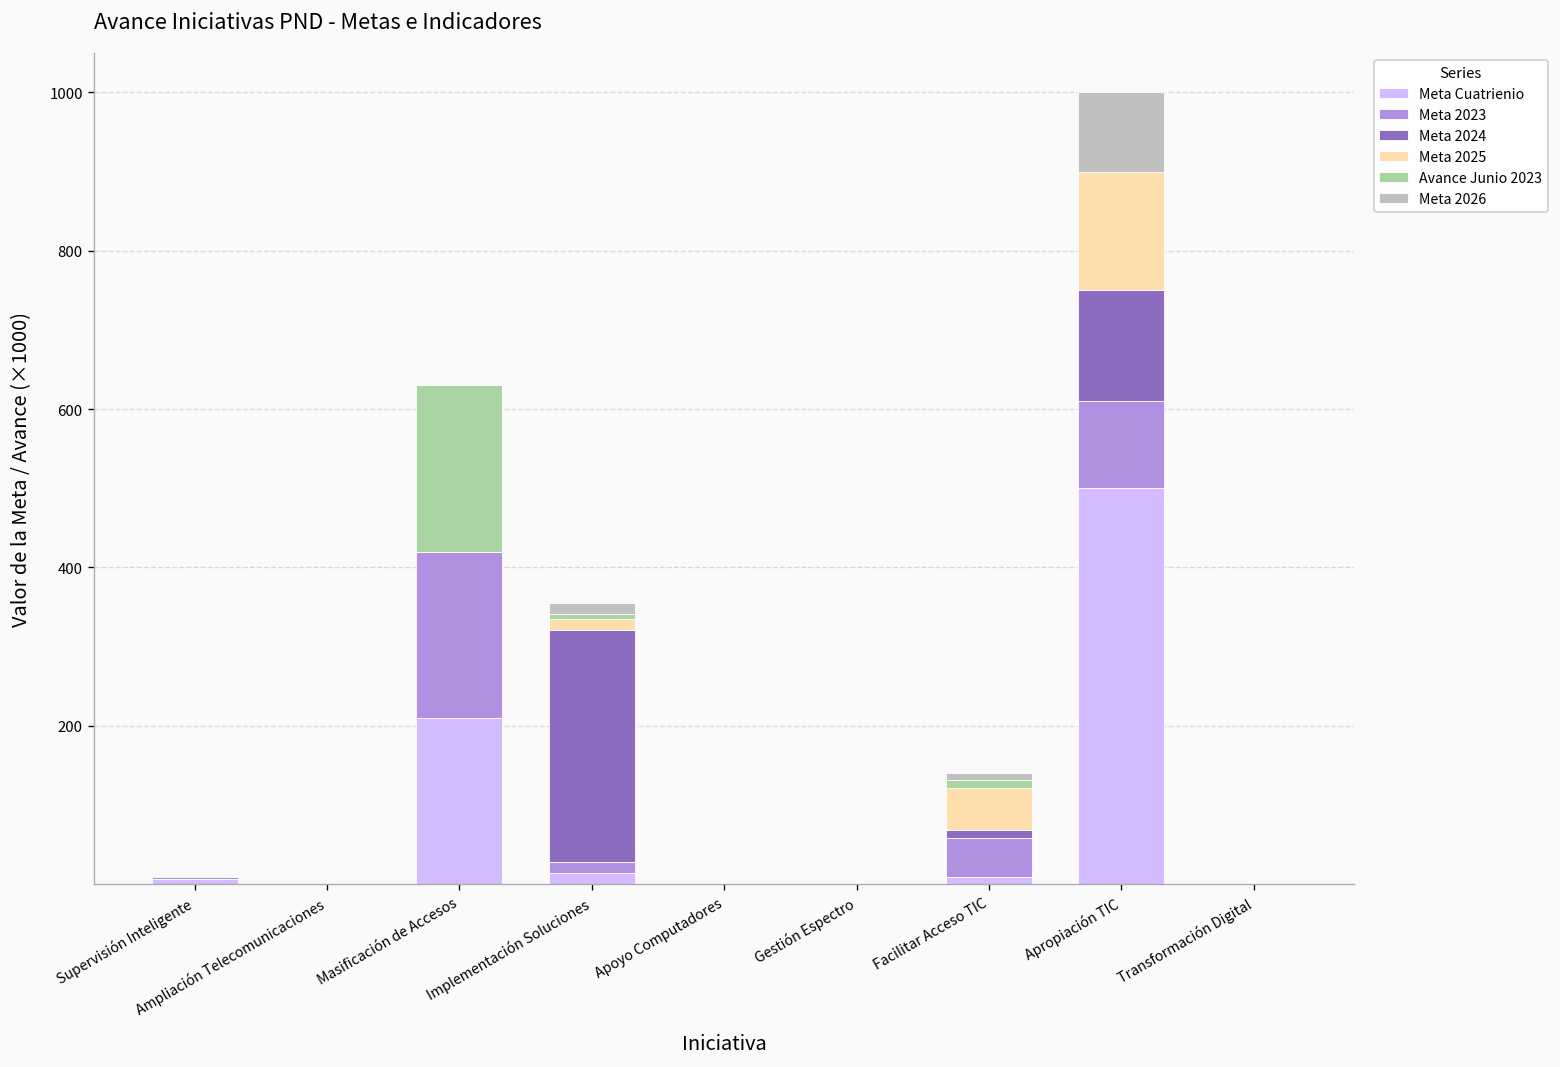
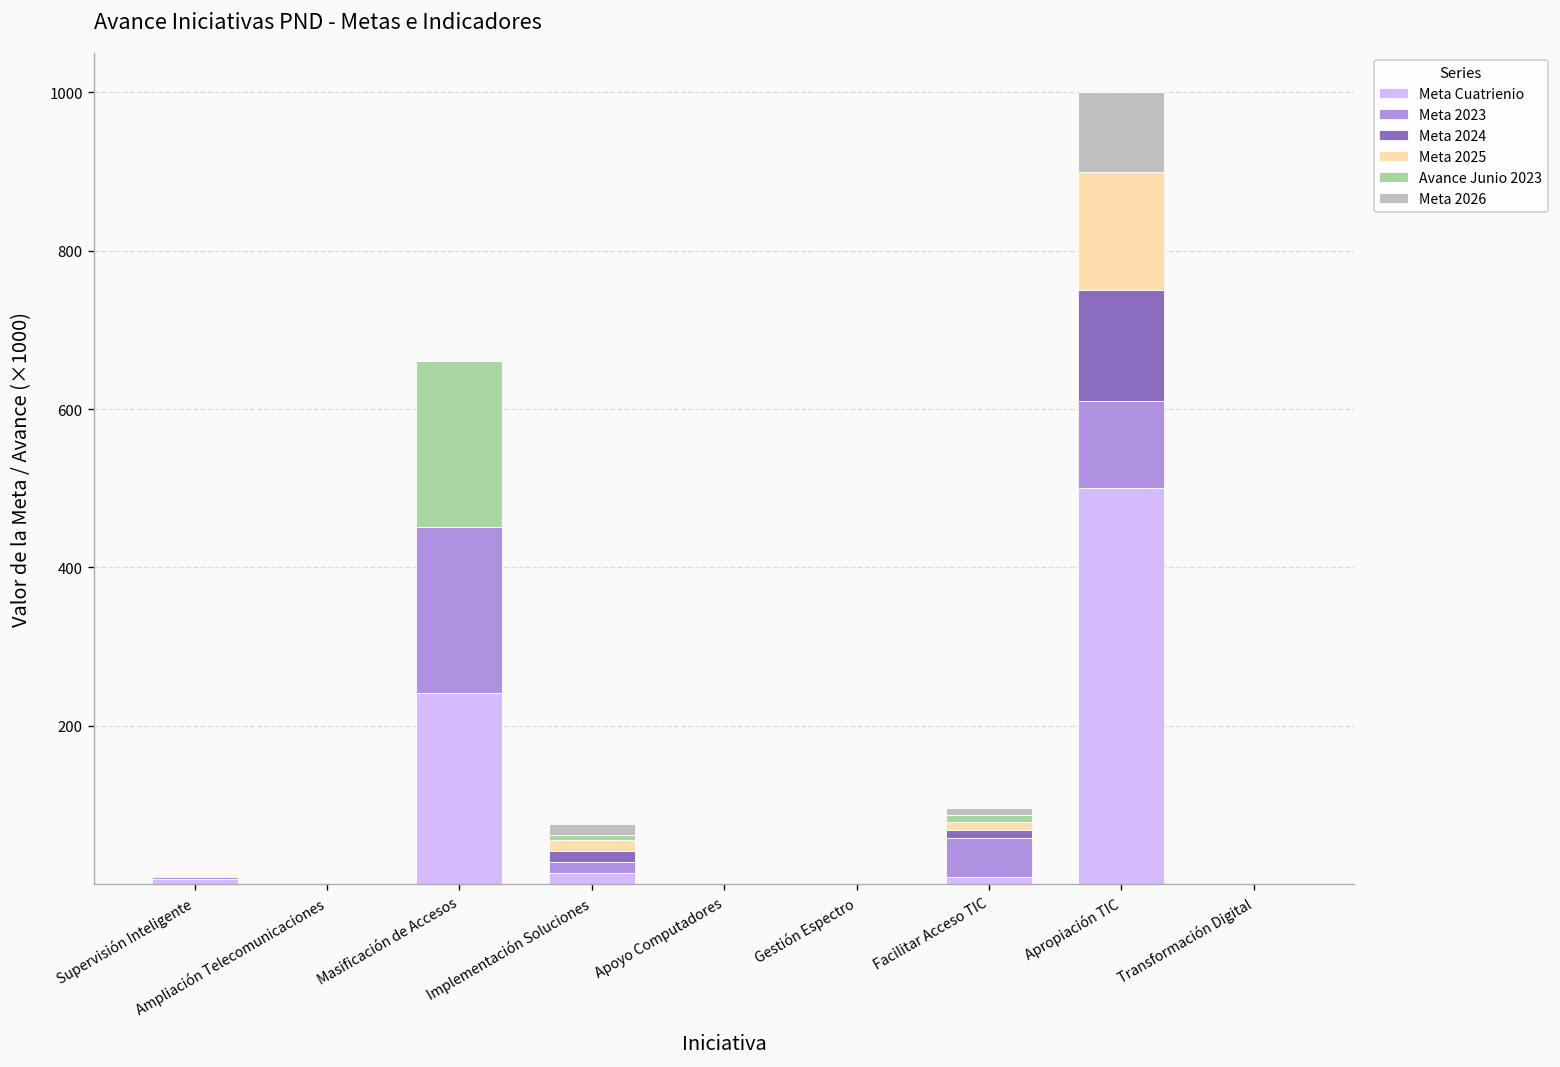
  {
    "Meta Cuatrienio": {
      "Supervisión Inteligente": 10,
-     "Masificación de Accesos": 210,
+     "Masificación de Accesos": 240,
      "Implementación Soluciones": 10,
      "Facilitar Acceso TIC": 10,
      "Apropiación TIC": 500
    },
    "Meta 2024": {
      "Masificación de Accesos": 0,
-     "Implementación Soluciones": 290,
+     "Implementación Soluciones": 10,
      "Apoyo Computadores": 0,
      "Facilitar Acceso TIC": 10,
      "Apropiación TIC": 140
    },
    "Meta 2025": {
      "Masificación de Accesos": 0,
      "Implementación Soluciones": 10,
      "Apoyo Computadores": 0,
-     "Facilitar Acceso TIC": 50,
+     "Facilitar Acceso TIC": 10,
      "Apropiación TIC": 150
    }
  }
